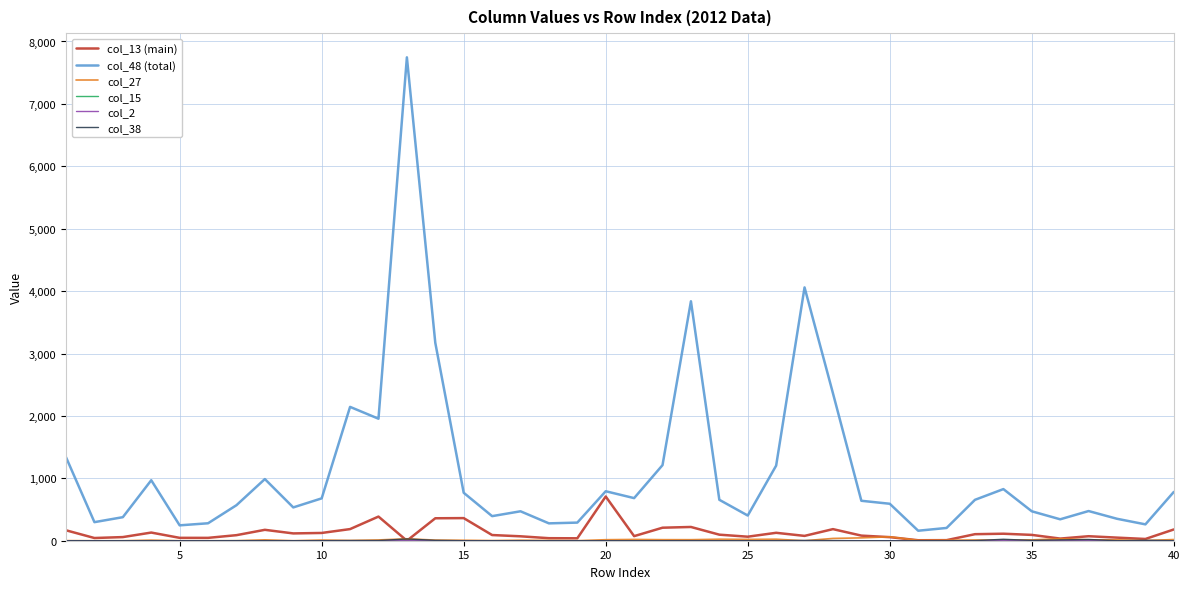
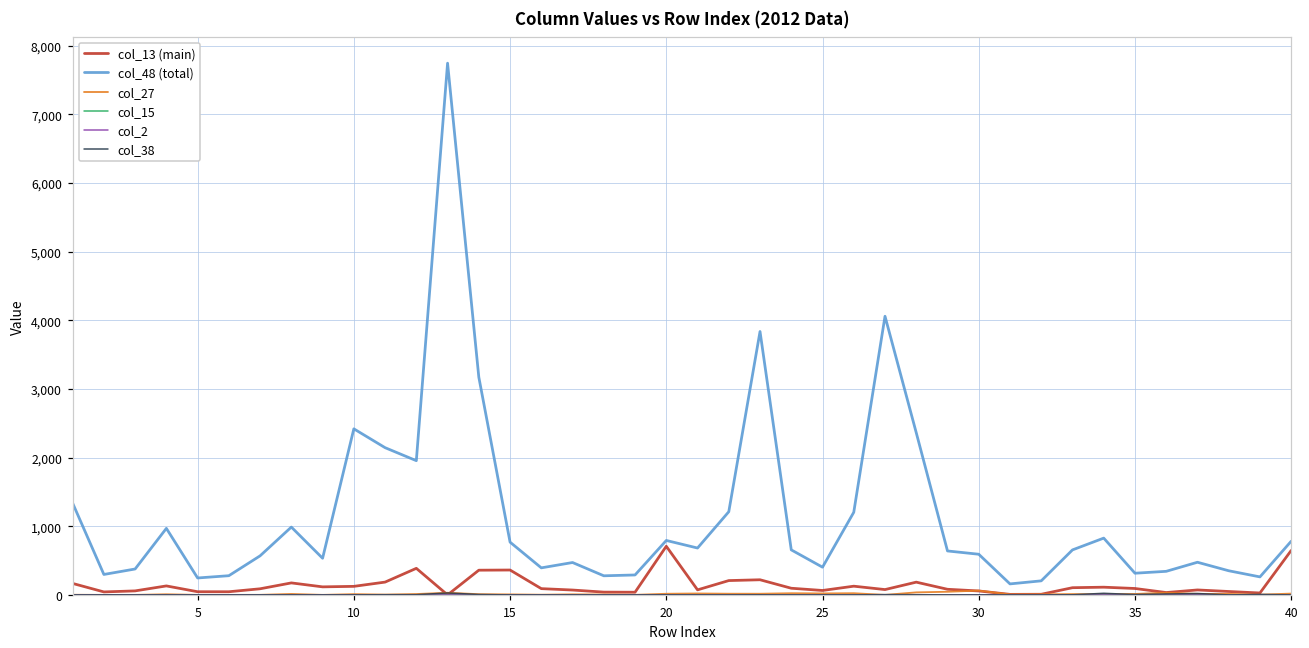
  {
    "col_13 (main)": {
      "5": "0",
      "10": "100",
      "15": "400",
      "20": "700",
      "25": "100",
      "35": "100",
-     "40": "200"
+     "40": "600"
    },
    "col_48 (total)": {
      "5": "200",
-     "10": "700",
+     "10": "2,400",
      "15": "800",
      "20": "800",
      "25": "400",
      "30": "600",
-     "35": "500",
+     "35": "300",
      "40": "800"
    }
  }
